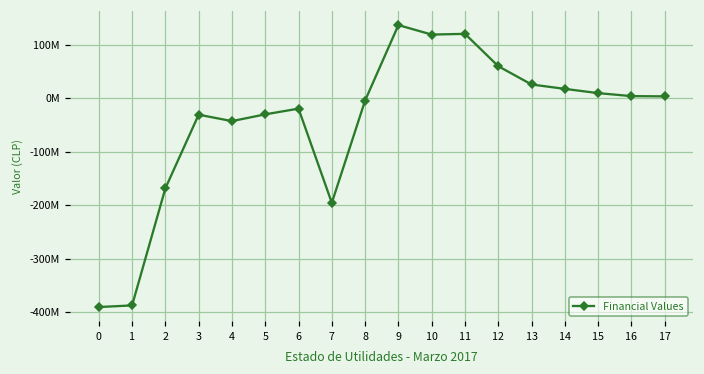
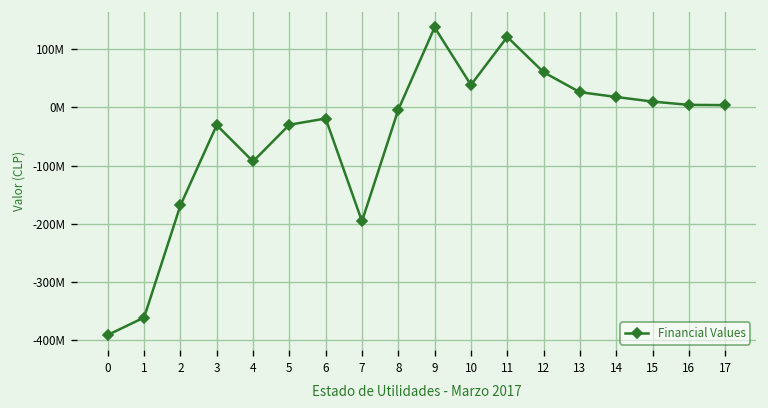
  {
    "0": -390000000,
-   "1": -390000000,
+   "1": -360000000,
    "2": -170000000,
    "3": -30000000,
-   "4": -40000000,
+   "4": -90000000,
    "5": -30000000,
    "6": -20000000,
    "7": -200000000,
    "8": 0,
    "9": 140000000,
-   "10": 120000000,
+   "10": 40000000,
    "11": 120000000,
    "12": 60000000,
    "13": 30000000,
    "14": 20000000,
    "15": 10000000,
    "16": 0,
    "17": 0
  }
